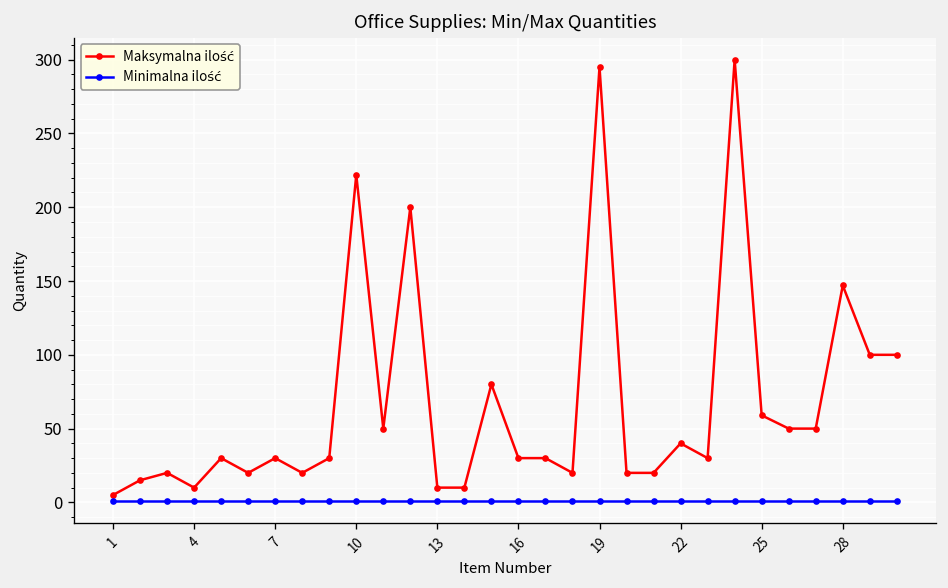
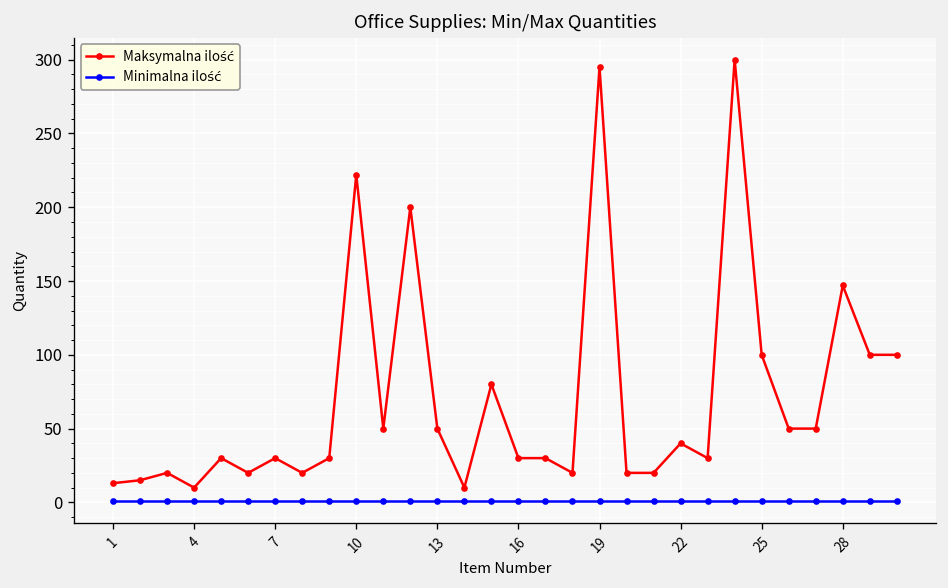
  {
    "Maksymalna ilość": {
-     "1": 5,
+     "1": 13,
      "4": 10,
      "7": 30,
      "10": 222,
-     "13": 10,
+     "13": 50,
      "16": 30,
      "19": 295,
      "22": 40,
-     "25": 59,
+     "25": 100,
      "28": 147
    },
    "Minimalna ilość": {
      "1": 1,
      "4": 1,
      "7": 1,
      "10": 1,
      "13": 1,
      "16": 1,
      "19": 1,
      "22": 1,
      "25": 1,
      "28": 1
    }
  }
